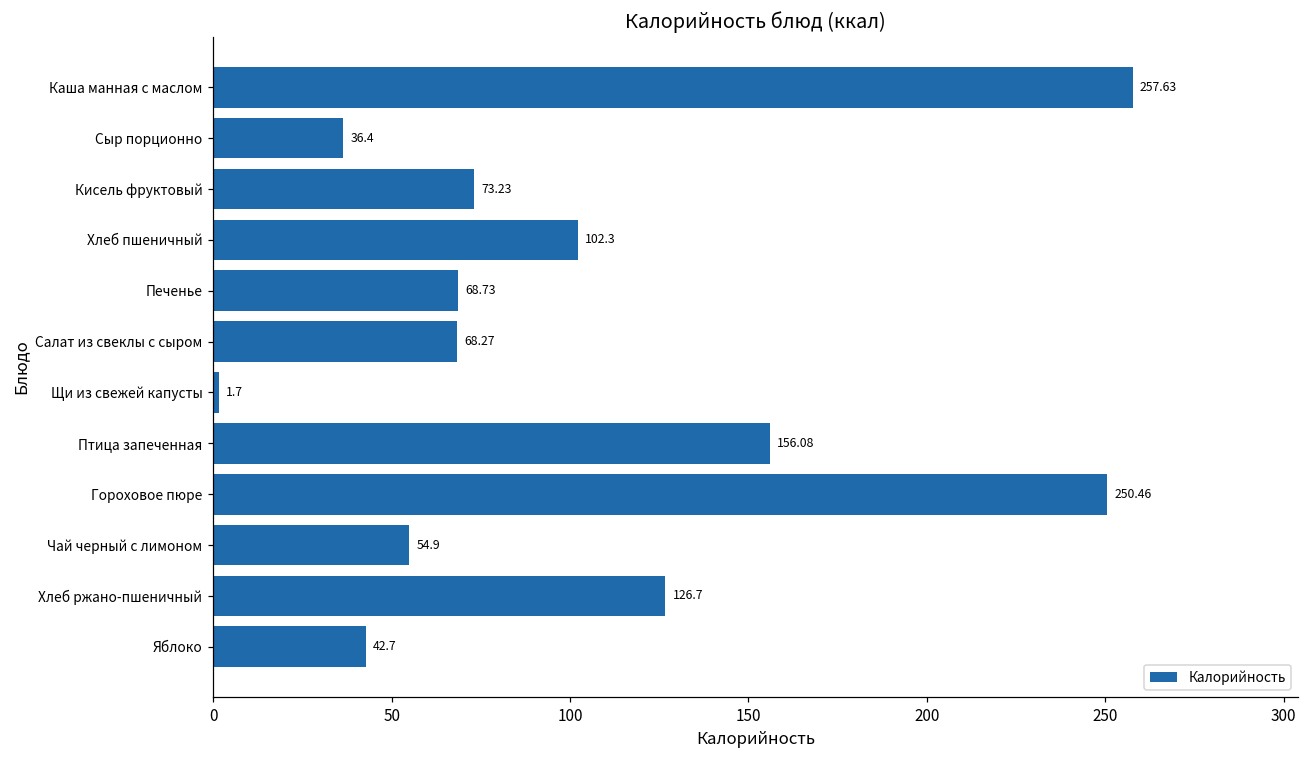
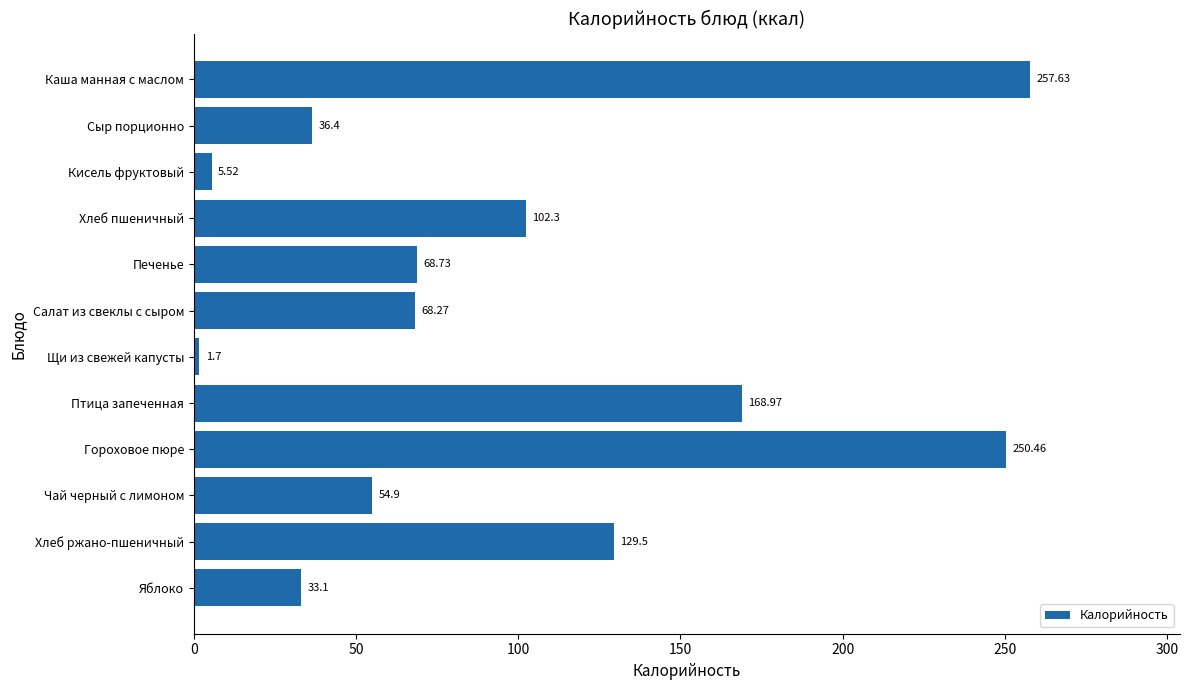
  {
    "Каша манная с маслом": 257.63,
    "Сыр порционно": 36.4,
-   "Кисель фруктовый": 73.23,
+   "Кисель фруктовый": 5.52,
    "Хлеб пшеничный": 102.3,
    "Печенье": 68.73,
    "Салат из свеклы с сыром": 68.27,
    "Щи из свежей капусты": 1.7,
-   "Птица запеченная": 156.08,
+   "Птица запеченная": 168.97,
    "Гороховое пюре": 250.46,
    "Чай черный с лимоном": 54.9,
-   "Хлеб ржано-пшеничный": 126.7,
-   "Яблоко": 42.7
+   "Хлеб ржано-пшеничный": 129.5,
+   "Яблоко": 33.1
  }
